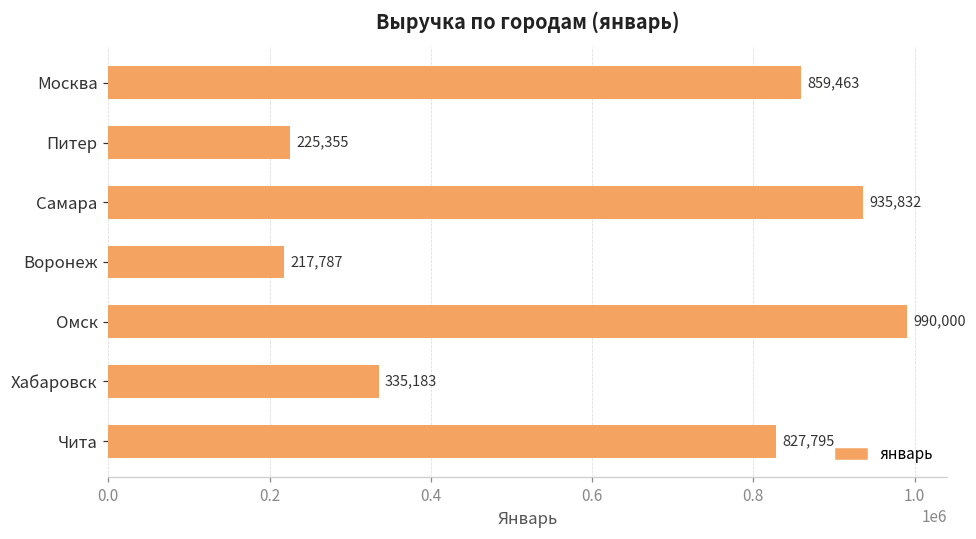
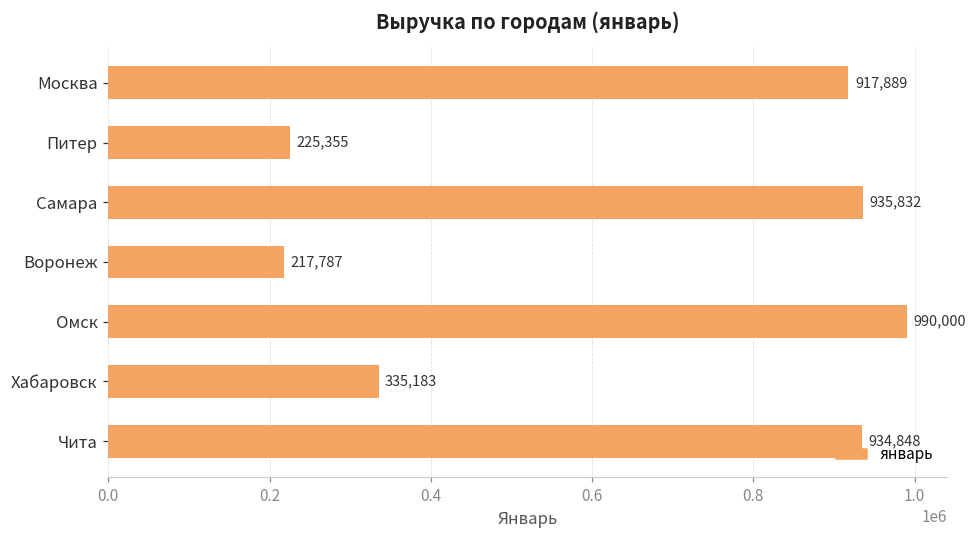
  {
-   "Москва": "859,463",
+   "Москва": "917,889",
    "Питер": "225,355",
    "Самара": "935,832",
    "Воронеж": "217,787",
    "Омск": "990,000",
    "Хабаровск": "335,183",
-   "Чита": "827,795"
+   "Чита": "934,848"
  }
